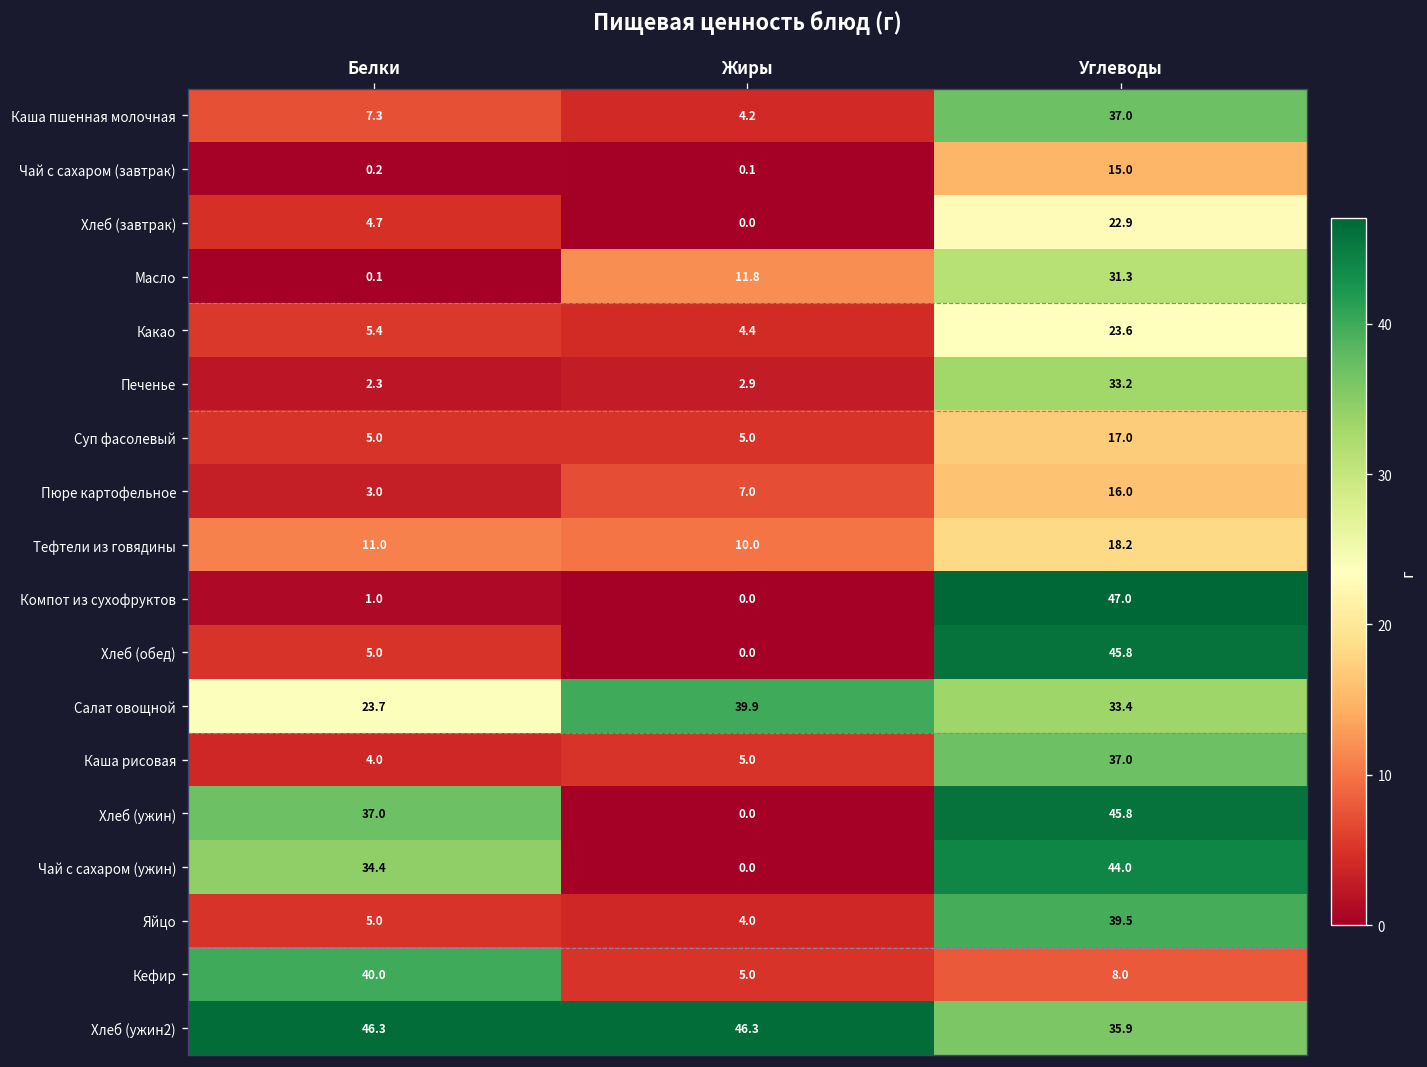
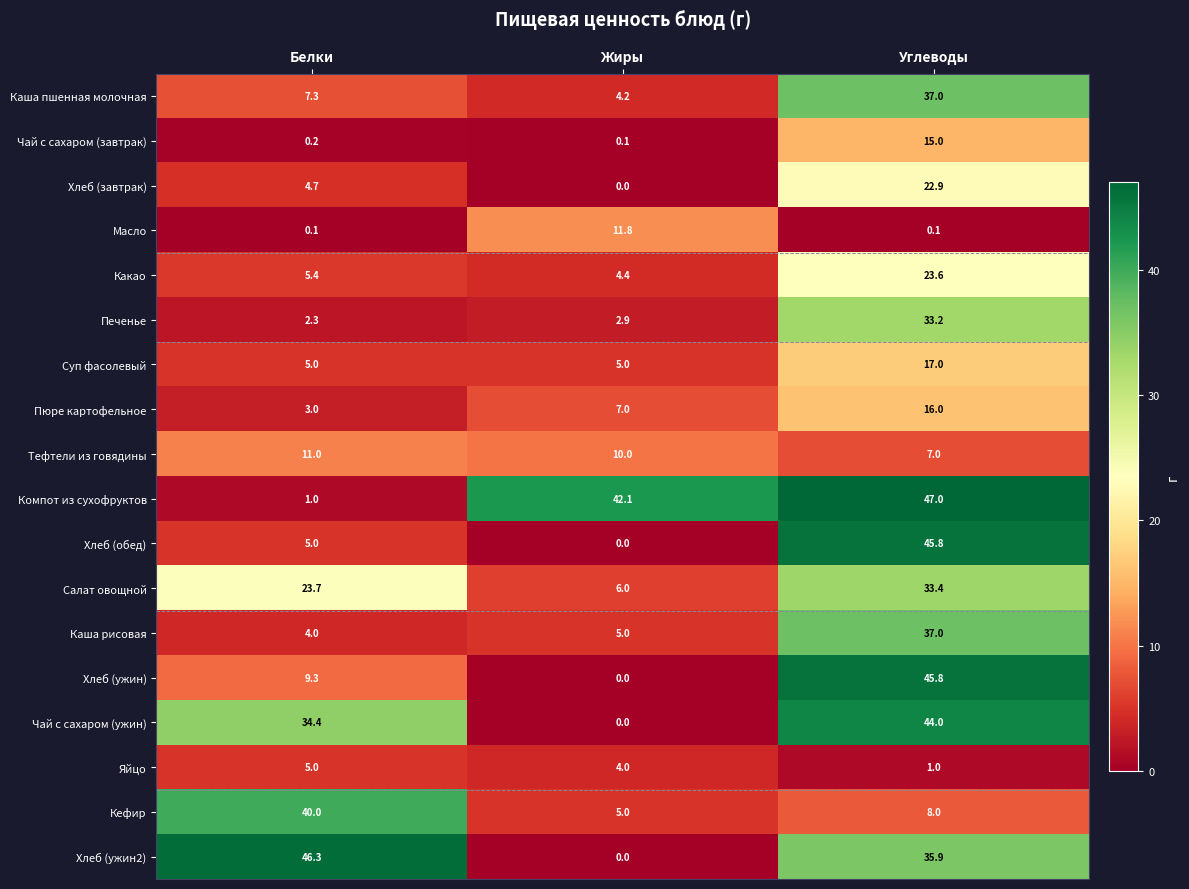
  {
    "Каша пшенная молочная": {
      "Белки": 7.3,
      "Жиры": 4.2,
      "Углеводы": 37.0
    },
    "Чай с сахаром (завтрак)": {
      "Белки": 0.2,
      "Жиры": 0.1,
      "Углеводы": 15.0
    },
    "Хлеб (завтрак)": {
      "Белки": 4.7,
      "Жиры": 0.0,
      "Углеводы": 22.9
    },
    "Масло": {
      "Белки": 0.1,
      "Жиры": 11.8,
-     "Углеводы": 31.3
+     "Углеводы": 0.1
    },
    "Какао": {
      "Белки": 5.4,
      "Жиры": 4.4,
      "Углеводы": 23.6
    },
    "Печенье": {
      "Белки": 2.3,
      "Жиры": 2.9,
      "Углеводы": 33.2
    },
    "Суп фасолевый": {
      "Белки": 5.0,
      "Жиры": 5.0,
      "Углеводы": 17.0
    },
    "Пюре картофельное": {
      "Белки": 3.0,
      "Жиры": 7.0,
      "Углеводы": 16.0
    },
    "Тефтели из говядины": {
      "Белки": 11.0,
      "Жиры": 10.0,
-     "Углеводы": 18.2
+     "Углеводы": 7.0
    },
    "Компот из сухофруктов": {
      "Белки": 1.0,
-     "Жиры": 0.0,
+     "Жиры": 42.1,
      "Углеводы": 47.0
    },
    "Хлеб (обед)": {
      "Белки": 5.0,
      "Жиры": 0.0,
      "Углеводы": 45.8
    },
    "Салат овощной": {
      "Белки": 23.7,
-     "Жиры": 39.9,
+     "Жиры": 6.0,
      "Углеводы": 33.4
    },
    "Каша рисовая": {
      "Белки": 4.0,
      "Жиры": 5.0,
      "Углеводы": 37.0
    },
    "Хлеб (ужин)": {
-     "Белки": 37.0,
+     "Белки": 9.3,
      "Жиры": 0.0,
      "Углеводы": 45.8
    },
    "Чай с сахаром (ужин)": {
      "Белки": 34.4,
      "Жиры": 0.0,
      "Углеводы": 44.0
    },
    "Яйцо": {
      "Белки": 5.0,
      "Жиры": 4.0,
-     "Углеводы": 39.5
+     "Углеводы": 1.0
    },
    "Кефир": {
      "Белки": 40.0,
      "Жиры": 5.0,
      "Углеводы": 8.0
    },
    "Хлеб (ужин2)": {
      "Белки": 46.3,
-     "Жиры": 46.3,
+     "Жиры": 0.0,
      "Углеводы": 35.9
    }
  }
